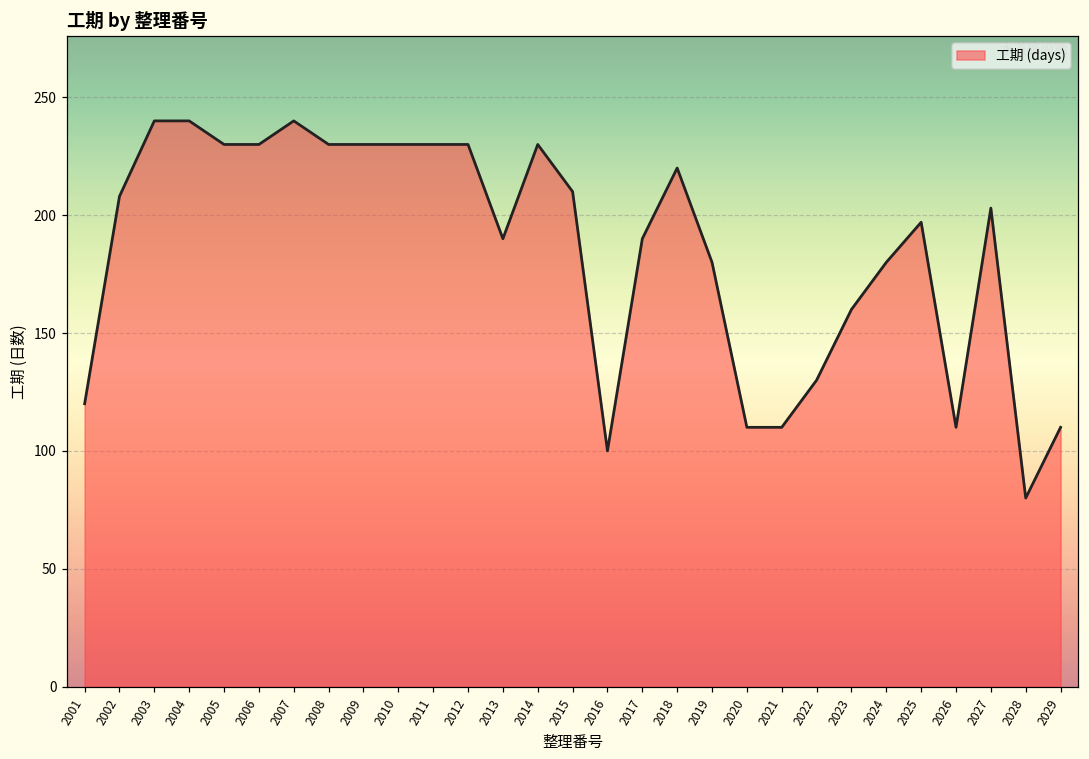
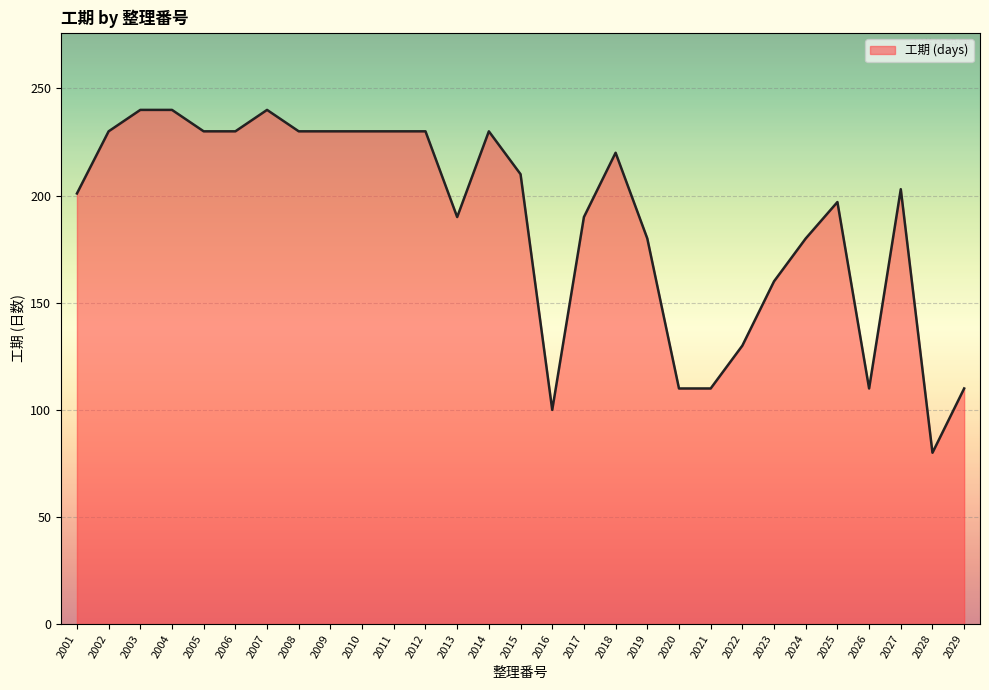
  {
-   "2001": 120,
-   "2002": 208,
+   "2001": 201,
+   "2002": 230,
    "2003": 240,
    "2004": 240,
    "2005": 230,
    "2006": 230,
    "2007": 240,
    "2008": 230,
    "2009": 230,
    "2010": 230,
    "2011": 230,
    "2012": 230,
    "2013": 190,
    "2014": 230,
    "2015": 210,
    "2016": 100,
    "2017": 190,
    "2018": 220,
    "2019": 180,
    "2020": 110,
    "2021": 110,
    "2022": 130,
    "2023": 160,
    "2024": 180,
    "2025": 197,
    "2026": 110,
    "2027": 203,
    "2028": 80,
    "2029": 110
  }
